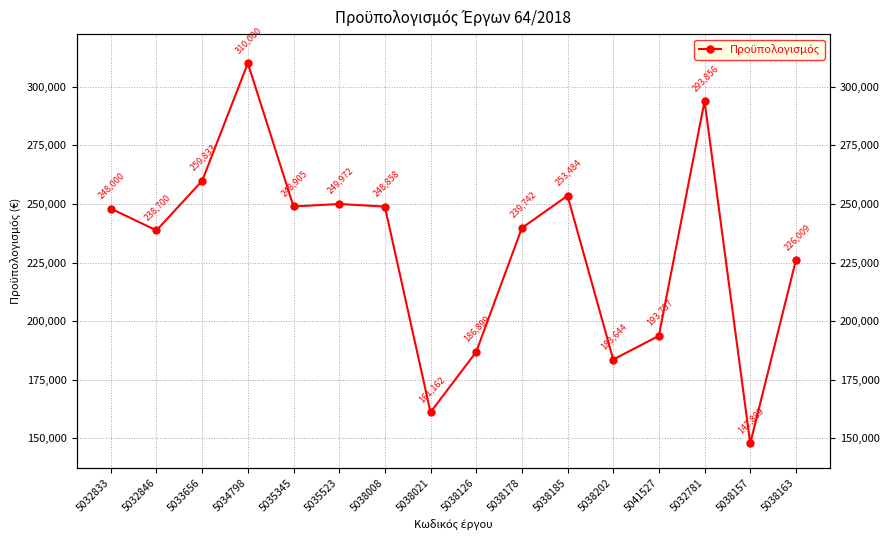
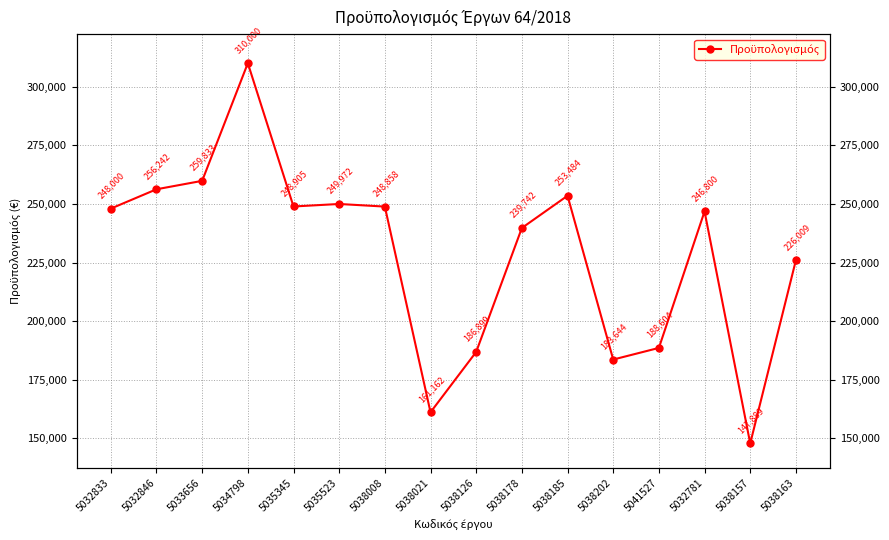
  {
    "5032833": "248,000",
-   "5032846": "238,700",
+   "5032846": "256,242",
    "5033656": "259,833",
    "5034798": "310,000",
    "5035345": "248,905",
    "5035523": "249,972",
    "5038008": "248,858",
    "5038021": "161,162",
    "5038126": "186,899",
    "5038178": "239,742",
    "5038185": "253,484",
    "5038202": "183,644",
-   "5041527": "193,757",
-   "5032781": "293,856",
+   "5041527": "188,604",
+   "5032781": "246,800",
    "5038157": "147,889",
    "5038163": "226,009"
  }
